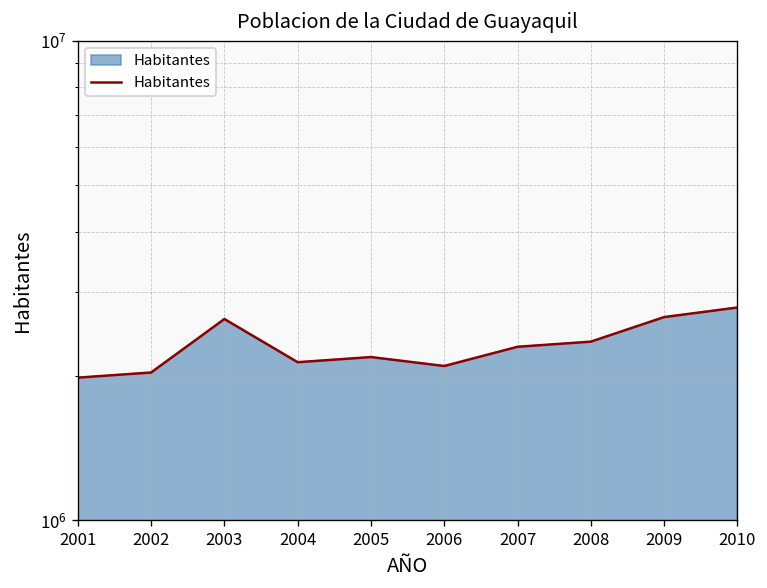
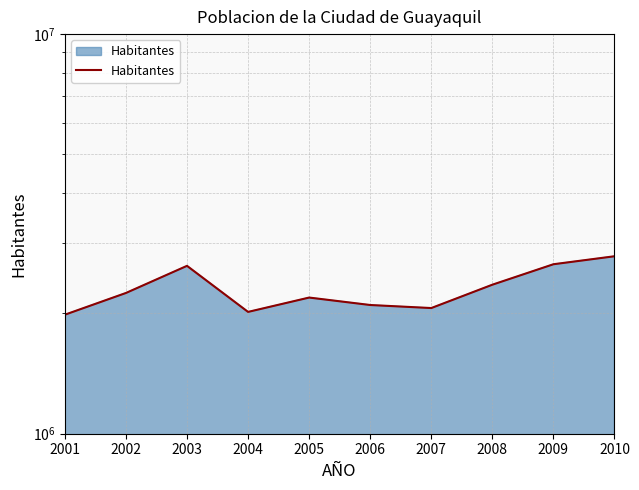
  {
    "2001": 2000000,
-   "2002": 2000000,
+   "2002": 2300000,
    "2003": 2600000,
-   "2004": 2100000,
+   "2004": 2000000,
    "2005": 2200000,
    "2006": 2100000,
-   "2007": 2300000,
+   "2007": 2100000,
    "2008": 2400000,
    "2009": 2700000,
    "2010": 2800000
  }
